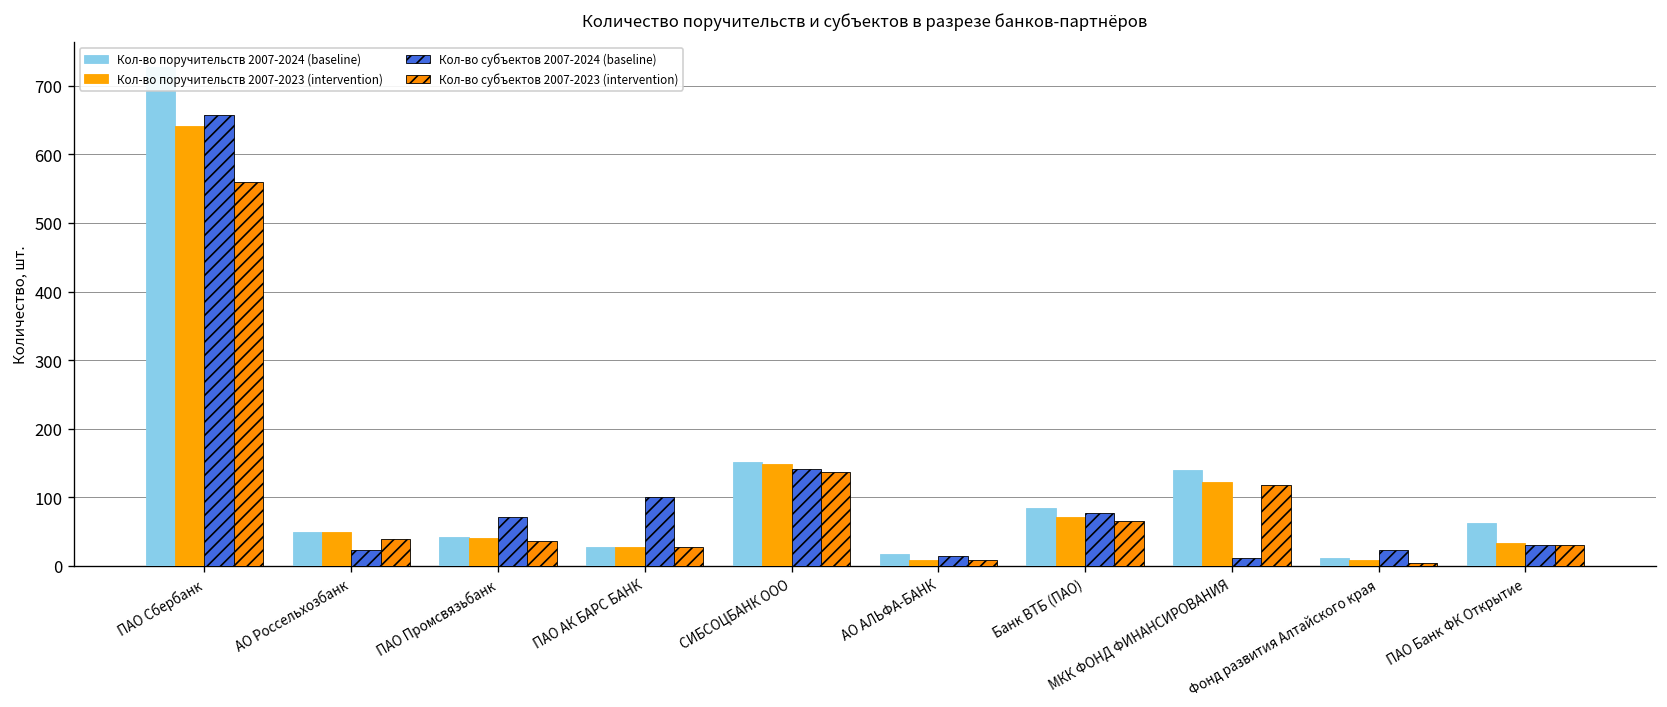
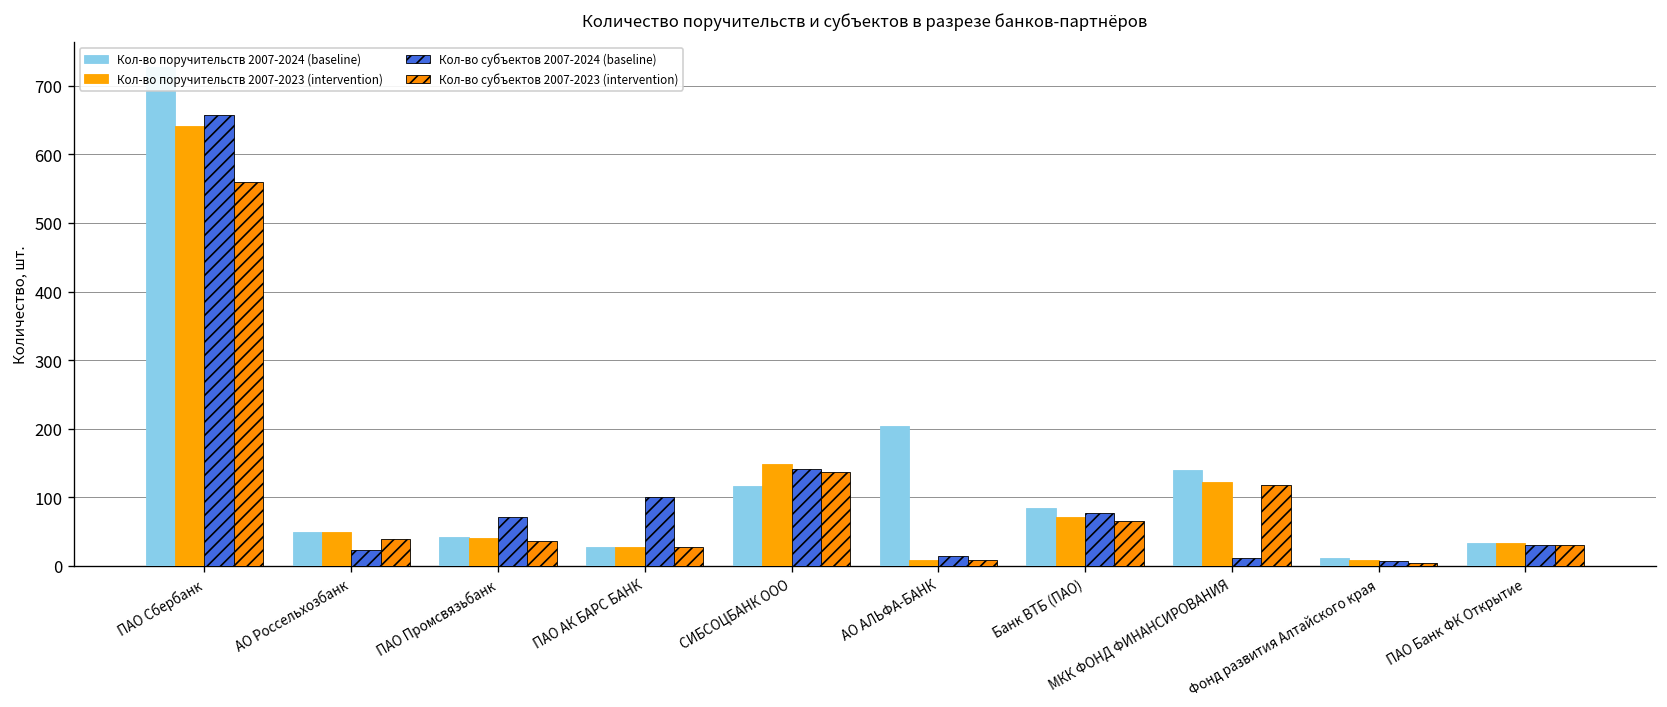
  {
    "Кол-во поручительств 2007-2024 (baseline)": {
      "АО Россельхозбанк": 50,
      "ПАО Промсвязьбанк": 40,
      "ПАО АК БАРС БАНК": 30,
-     "СИБСОЦБАНК ООО": 150,
-     "АО АЛЬФА-БАНК": 20,
+     "СИБСОЦБАНК ООО": 120,
+     "АО АЛЬФА-БАНК": 200,
      "Банк ВТБ (ПАО)": 80,
      "МКК ФОНД ФИНАНСИРОВАНИЯ": 140,
      "Фонд развития Алтайского края": 10,
-     "ПАО Банк ФК Открытие": 60
+     "ПАО Банк ФК Открытие": 30
    },
    "Кол-во субъектов 2007-2024 (baseline)": {
      "ПАО Сбербанк": 660,
      "АО Россельхозбанк": 20,
      "ПАО Промсвязьбанк": 70,
      "ПАО АК БАРС БАНК": 100,
      "СИБСОЦБАНК ООО": 140,
      "АО АЛЬФА-БАНК": 10,
      "Банк ВТБ (ПАО)": 80,
      "МКК ФОНД ФИНАНСИРОВАНИЯ": 10,
-     "Фонд развития Алтайского края": 20,
+     "Фонд развития Алтайского края": 10,
      "ПАО Банк ФК Открытие": 30
    }
  }
